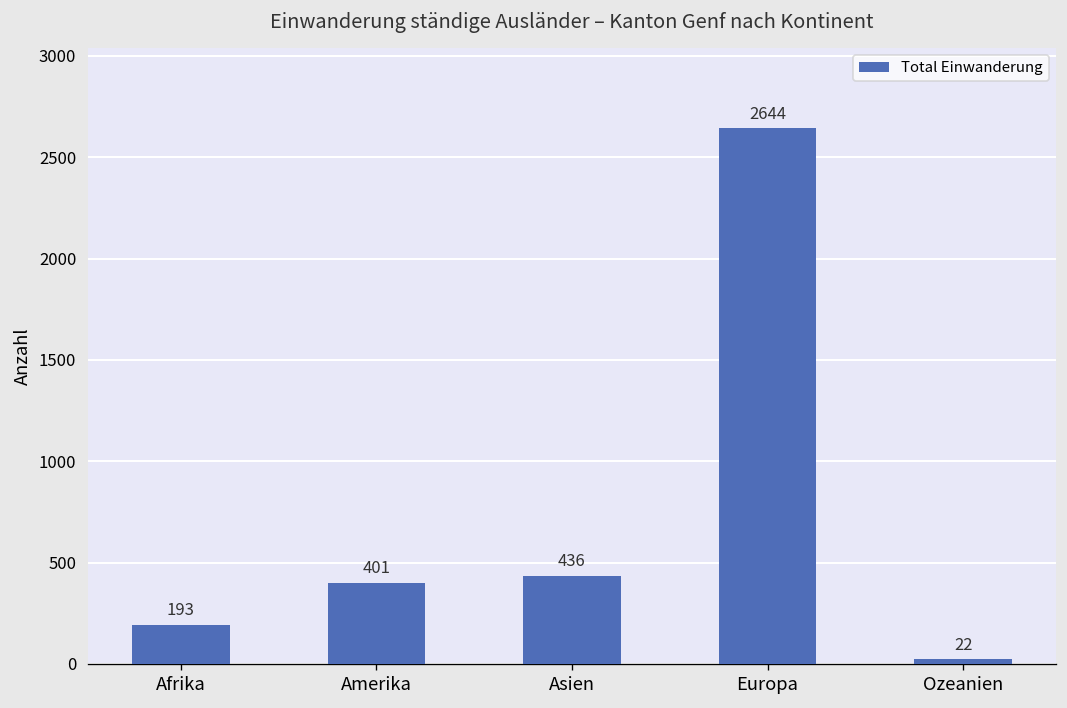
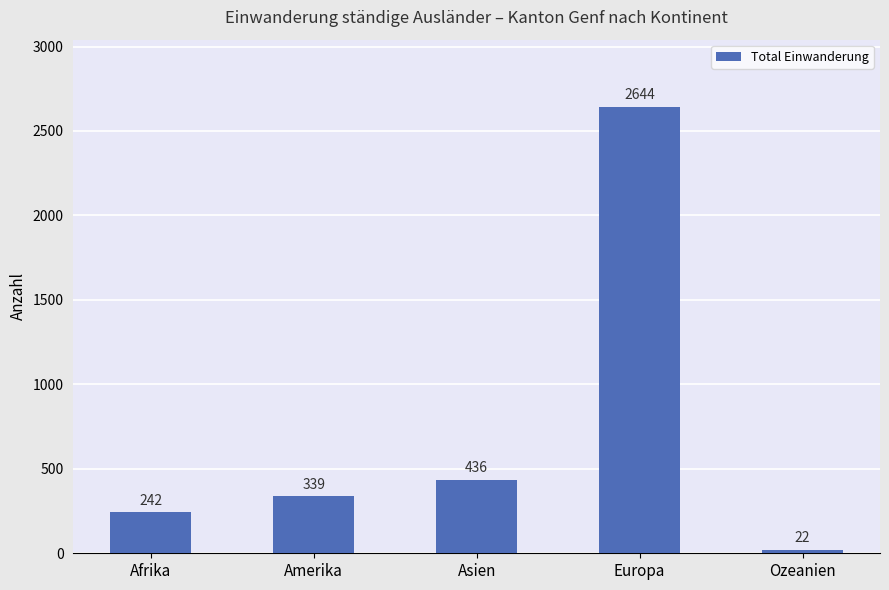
  {
-   "Afrika": 193,
-   "Amerika": 401,
+   "Afrika": 242,
+   "Amerika": 339,
    "Asien": 436,
    "Europa": 2644,
    "Ozeanien": 22
  }
